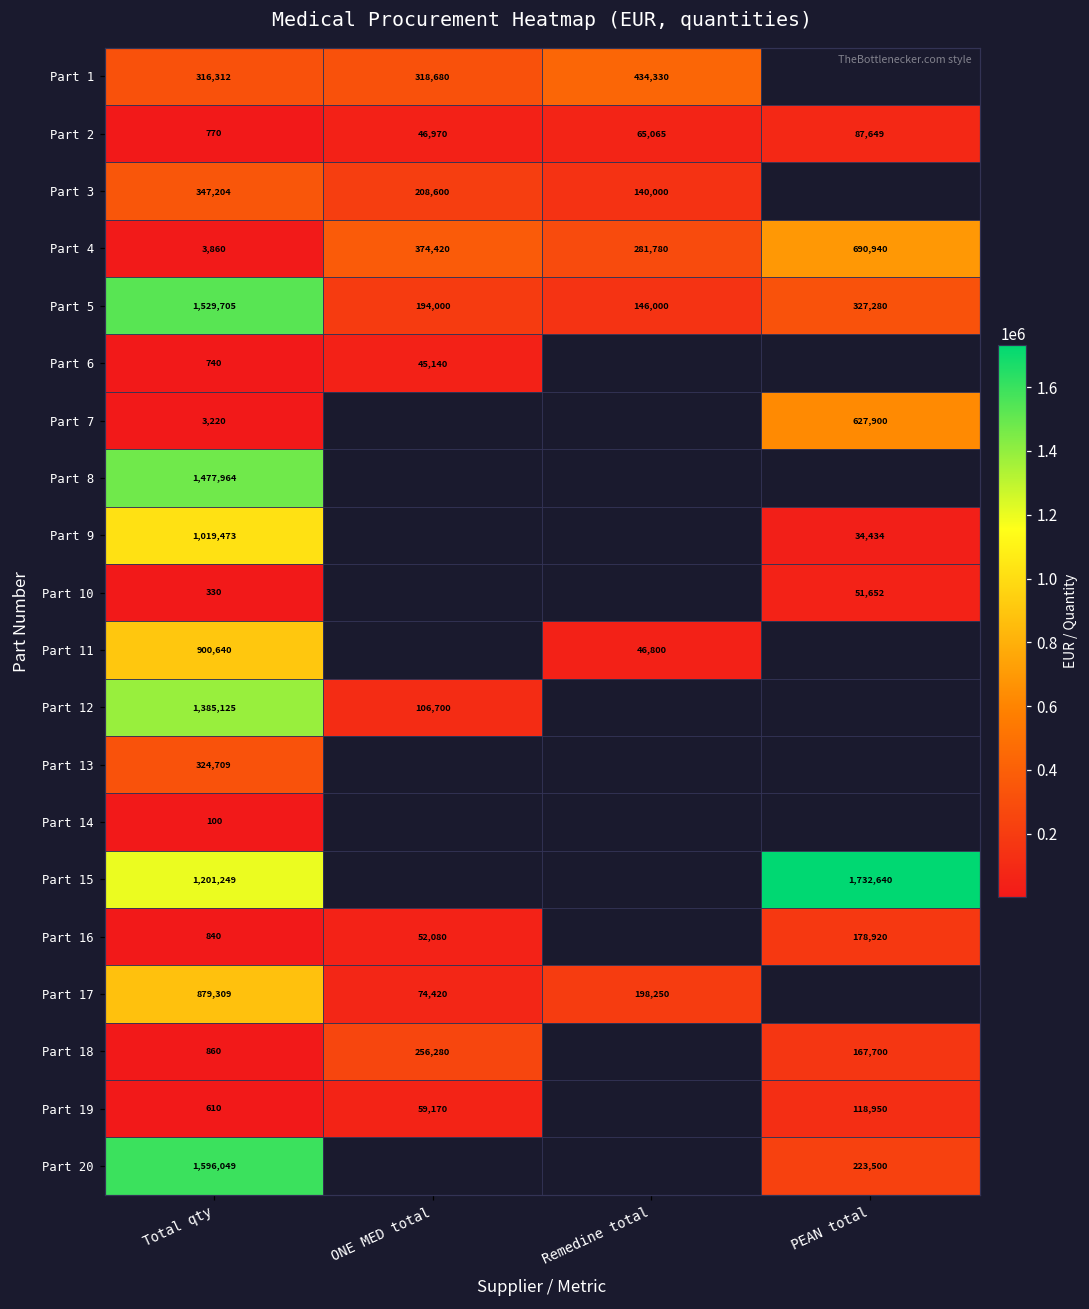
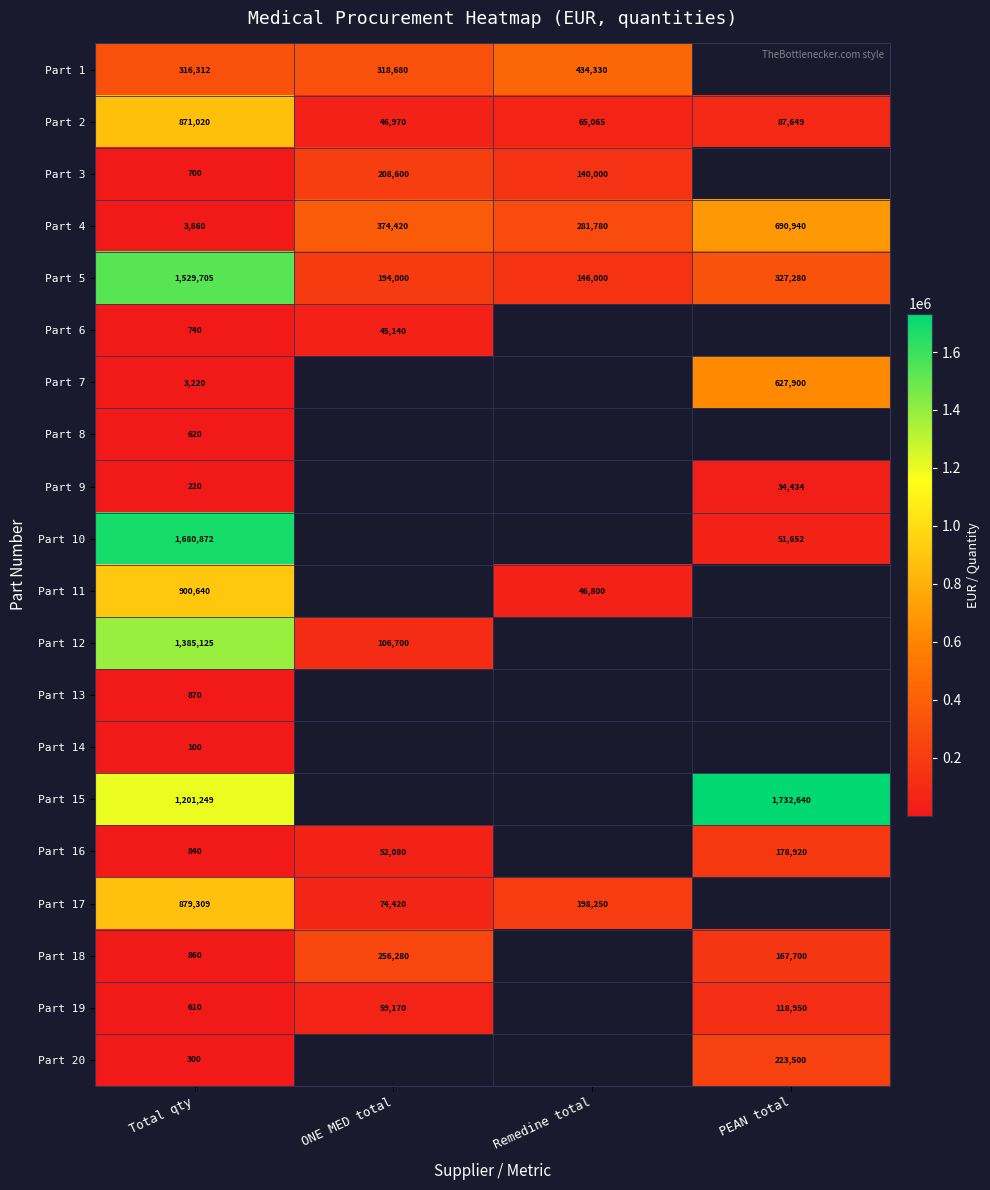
  {
    "Part 1": {
      "Total qty": "316,312",
      "ONE MED total": "318,680",
      "Remedine total": "434,330"
    },
    "Part 2": {
-     "Total qty": "770",
+     "Total qty": "871,020",
      "ONE MED total": "46,970",
      "Remedine total": "65,065",
      "PEAN total": "87,649"
    },
    "Part 3": {
-     "Total qty": "347,204",
+     "Total qty": "700",
      "ONE MED total": "208,600",
      "Remedine total": "140,000"
    },
    "Part 4": {
      "Total qty": "3,860",
      "ONE MED total": "374,420",
      "Remedine total": "281,780",
      "PEAN total": "690,940"
    },
    "Part 5": {
      "Total qty": "1,529,705",
      "ONE MED total": "194,000",
      "Remedine total": "146,000",
      "PEAN total": "327,280"
    },
    "Part 6": {
      "Total qty": "740",
      "ONE MED total": "45,140"
    },
    "Part 7": {
      "Total qty": "3,220",
      "PEAN total": "627,900"
    },
    "Part 8": {
-     "Total qty": "1,477,964"
+     "Total qty": "620"
    },
    "Part 9": {
-     "Total qty": "1,019,473",
+     "Total qty": "220",
      "PEAN total": "34,434"
    },
    "Part 10": {
-     "Total qty": "330",
+     "Total qty": "1,680,872",
      "PEAN total": "51,652"
    },
    "Part 11": {
      "Total qty": "900,640",
      "Remedine total": "46,800"
    },
    "Part 12": {
      "Total qty": "1,385,125",
      "ONE MED total": "106,700"
    },
    "Part 13": {
-     "Total qty": "324,709"
+     "Total qty": "870"
    },
    "Part 14": {
      "Total qty": "100"
    },
    "Part 15": {
      "Total qty": "1,201,249",
      "PEAN total": "1,732,640"
    },
    "Part 16": {
      "Total qty": "840",
      "ONE MED total": "52,080",
      "PEAN total": "178,920"
    },
    "Part 17": {
      "Total qty": "879,309",
      "ONE MED total": "74,420",
      "Remedine total": "198,250"
    },
    "Part 18": {
      "Total qty": "860",
      "ONE MED total": "256,280",
      "PEAN total": "167,700"
    },
    "Part 19": {
      "Total qty": "610",
      "ONE MED total": "59,170",
      "PEAN total": "118,950"
    },
    "Part 20": {
-     "Total qty": "1,596,049",
+     "Total qty": "300",
      "PEAN total": "223,500"
    }
  }
